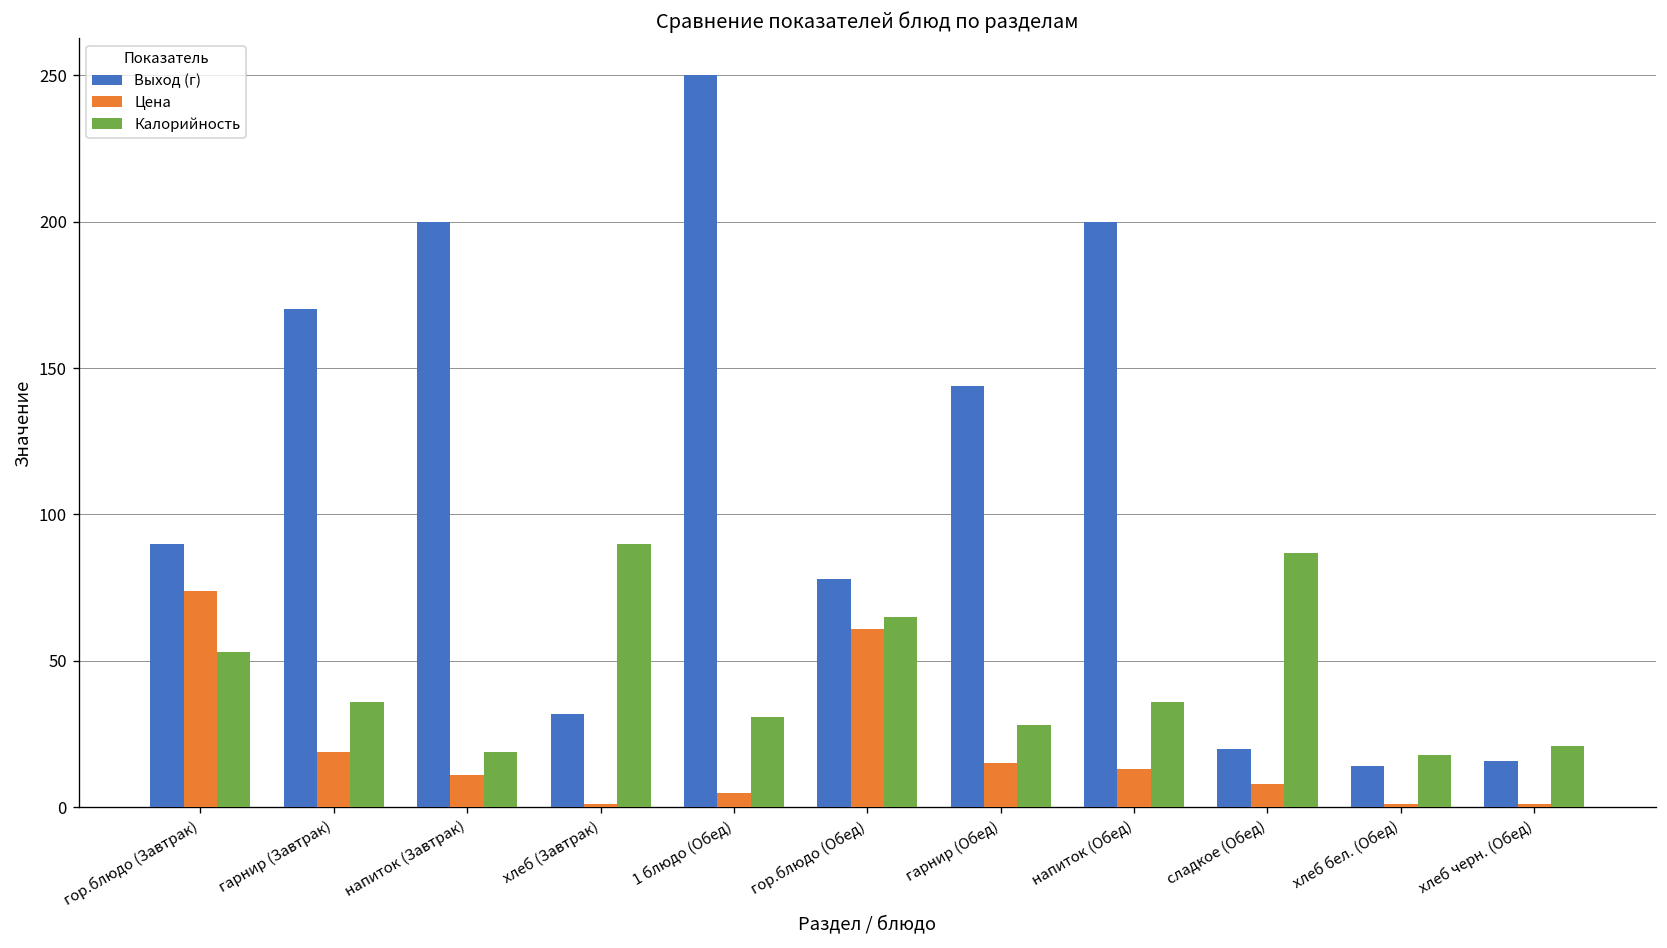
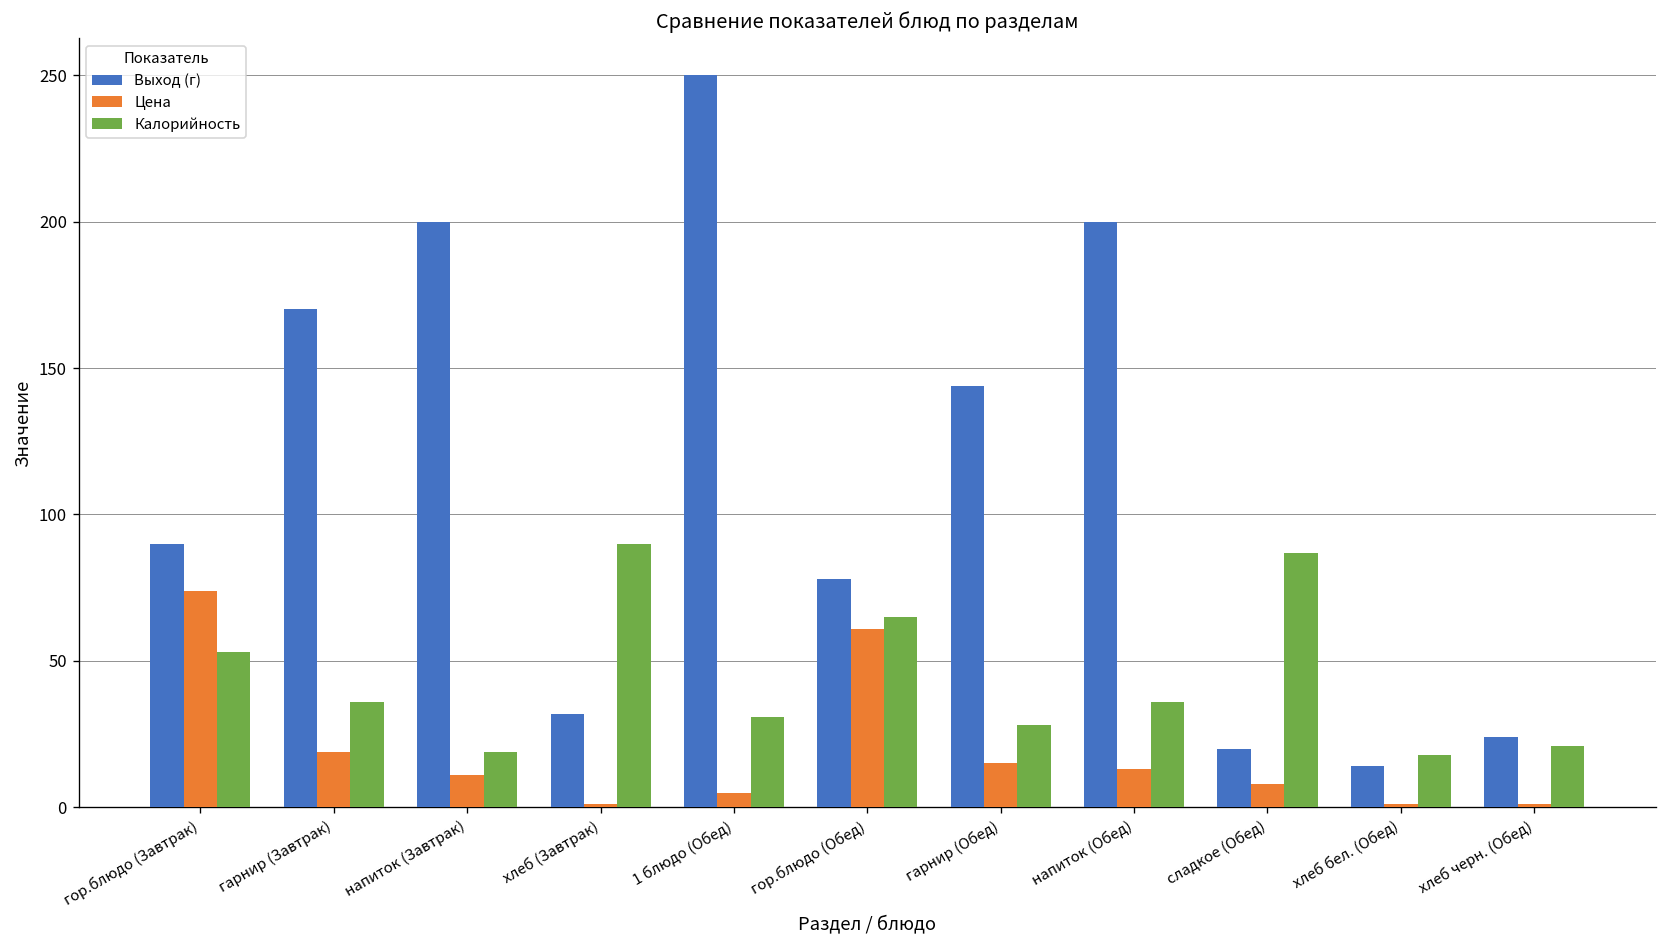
  {
    "Выход (г)": {
      "гор.блюдо (Завтрак)": 90,
      "гарнир (Завтрак)": 170,
      "напиток (Завтрак)": 200,
      "хлеб (Завтрак)": 32,
      "1 блюдо (Обед)": 250,
      "гор.блюдо (Обед)": 78,
      "гарнир (Обед)": 144,
      "напиток (Обед)": 200,
      "сладкое (Обед)": 20,
      "хлеб бел. (Обед)": 14,
-     "хлеб черн. (Обед)": 16
+     "хлеб черн. (Обед)": 24
    },
    "Цена": {
      "гор.блюдо (Завтрак)": 74,
      "гарнир (Завтрак)": 19,
      "напиток (Завтрак)": 11,
      "1 блюдо (Обед)": 5,
      "гор.блюдо (Обед)": 61,
      "гарнир (Обед)": 15,
      "напиток (Обед)": 13,
      "сладкое (Обед)": 8
    },
    "Калорийность": {
      "гор.блюдо (Завтрак)": 53,
      "гарнир (Завтрак)": 36,
      "напиток (Завтрак)": 19,
      "хлеб (Завтрак)": 90,
      "1 блюдо (Обед)": 31,
      "гор.блюдо (Обед)": 65,
      "гарнир (Обед)": 28,
      "напиток (Обед)": 36,
      "сладкое (Обед)": 87,
      "хлеб бел. (Обед)": 18,
      "хлеб черн. (Обед)": 21
    }
  }
